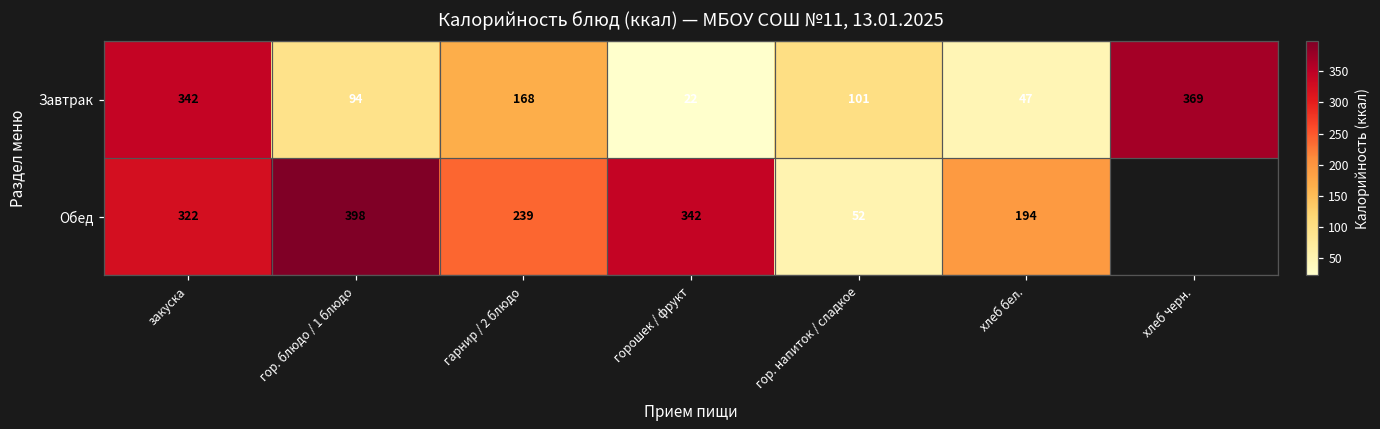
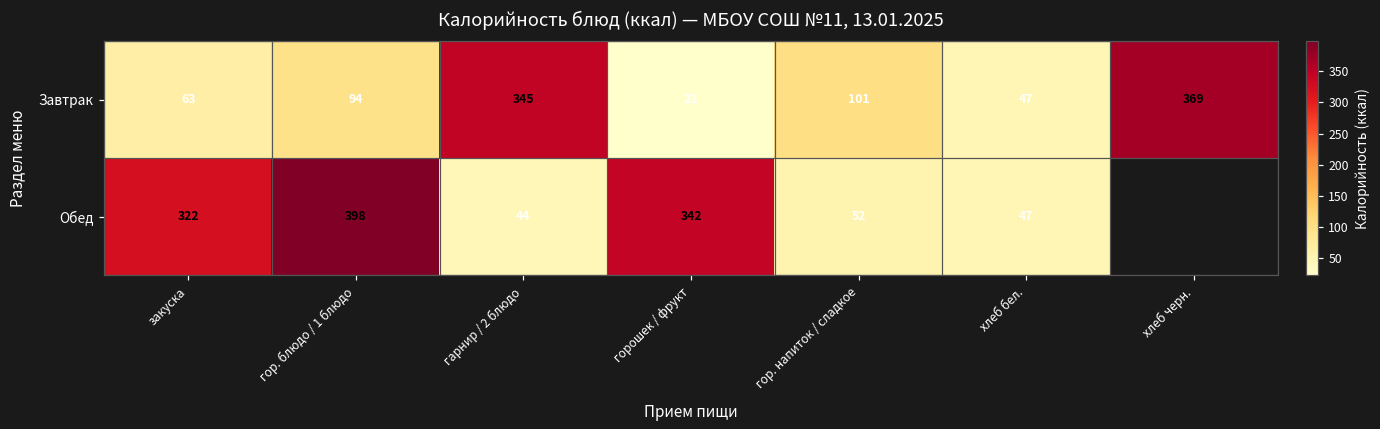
  {
    "Завтрак": {
-     "закуска": 342,
+     "закуска": 63,
      "гор. блюдо / 1 блюдо": 94,
-     "гарнир / 2 блюдо": 168,
+     "гарнир / 2 блюдо": 345,
      "горошек / фрукт": 22,
      "гор. напиток / сладкое": 101,
      "хлеб бел.": 47,
      "хлеб черн.": 369
    },
    "Обед": {
      "закуска": 322,
      "гор. блюдо / 1 блюдо": 398,
-     "гарнир / 2 блюдо": 239,
+     "гарнир / 2 блюдо": 44,
      "горошек / фрукт": 342,
      "гор. напиток / сладкое": 52,
-     "хлеб бел.": 194
+     "хлеб бел.": 47
    }
  }
